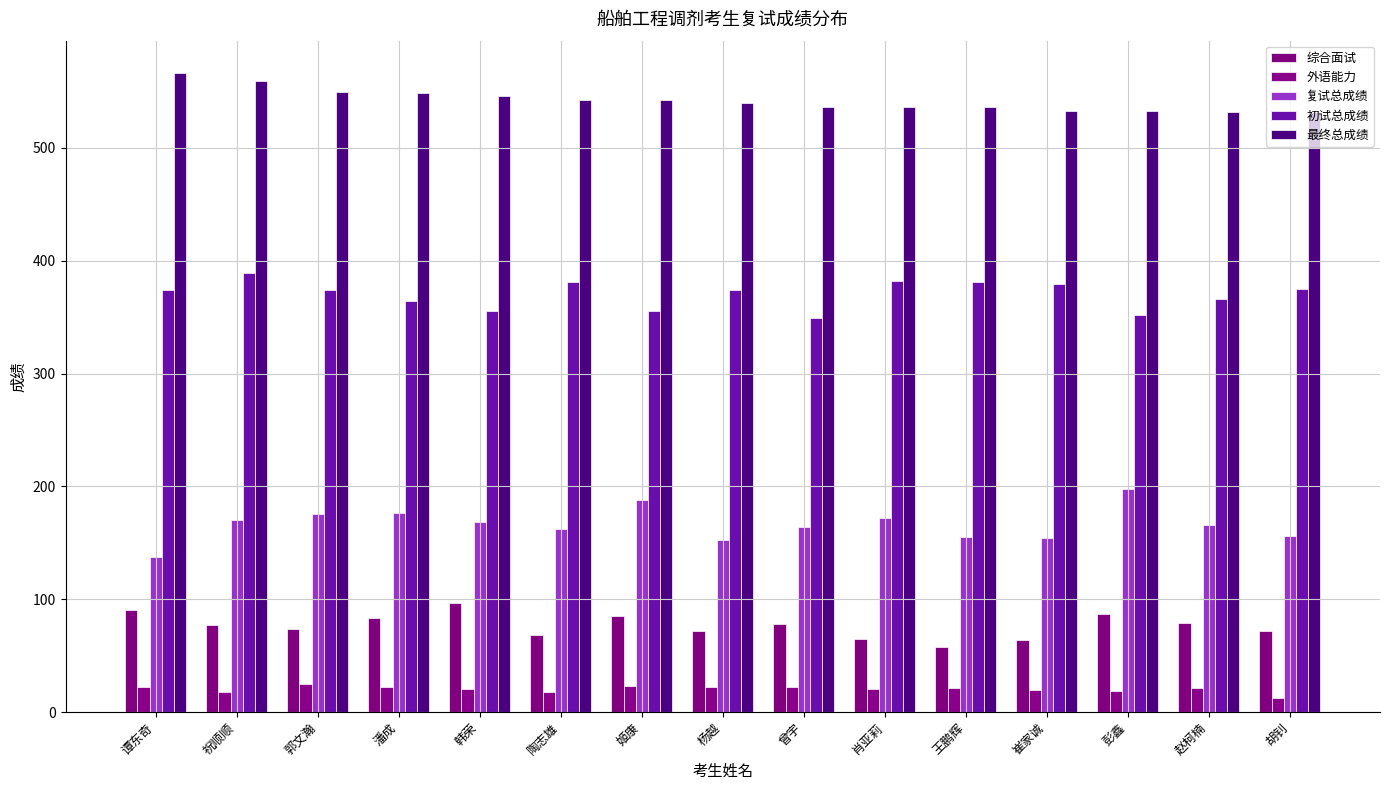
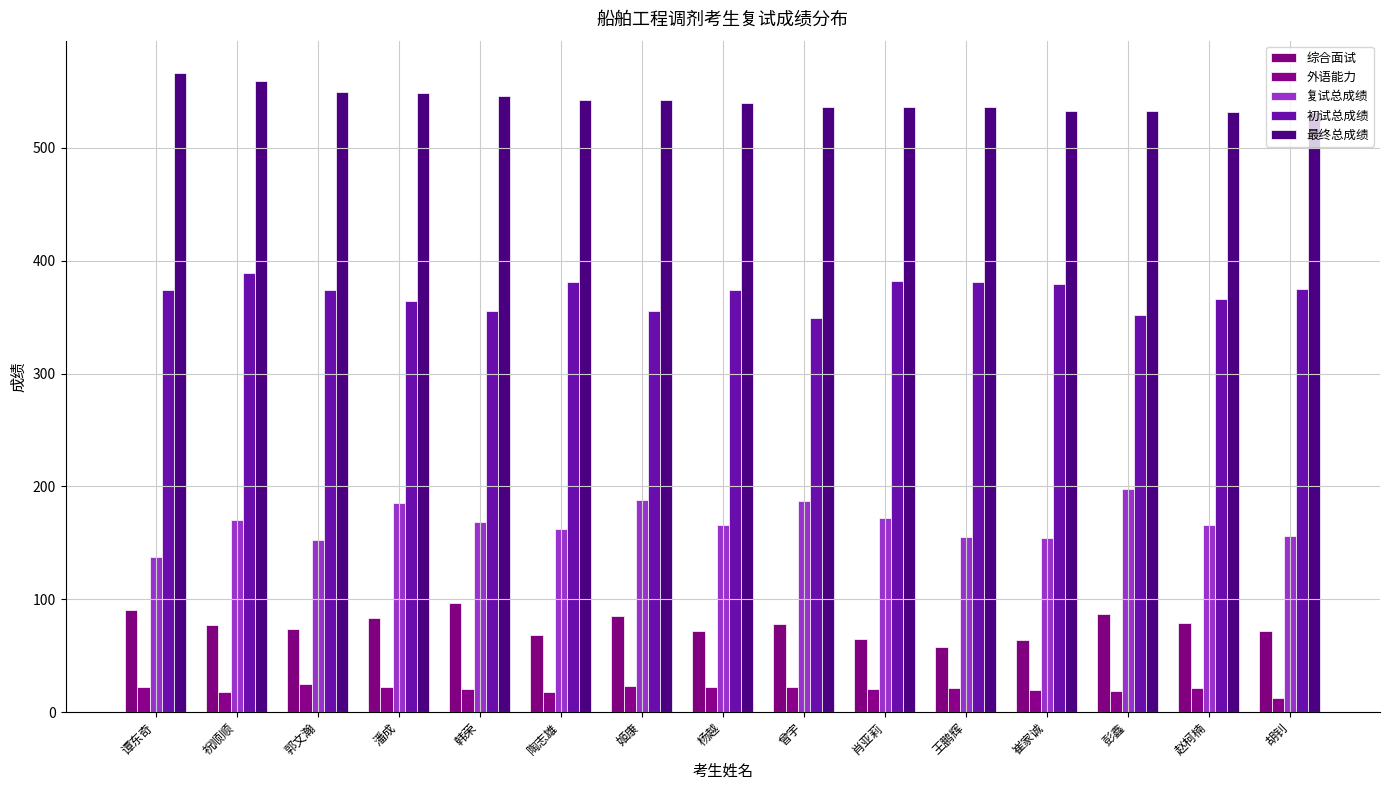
  {
    "复试总成绩": {
      "谭东奇": 138,
      "祝顺顺": 171,
-     "郭文瀚": 175,
-     "潘成": 176,
+     "郭文瀚": 153,
+     "潘成": 185,
      "韩荣": 169,
      "陶志雄": 162,
      "姬康": 188,
-     "杨越": 153,
-     "曾宇": 164,
+     "杨越": 166,
+     "曾宇": 187,
      "肖亚莉": 172,
      "王鹏辉": 155,
      "崔家诚": 154,
      "彭鑫": 197,
      "赵柯楠": 166,
      "胡钊": 156
    }
  }
